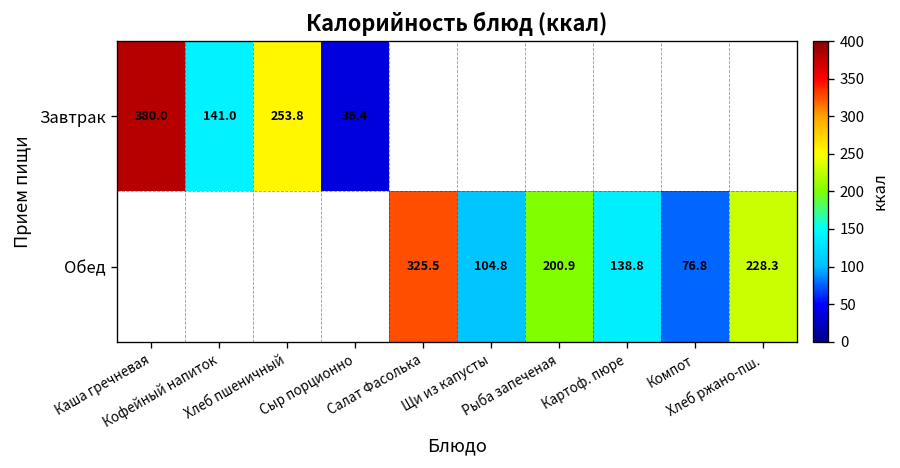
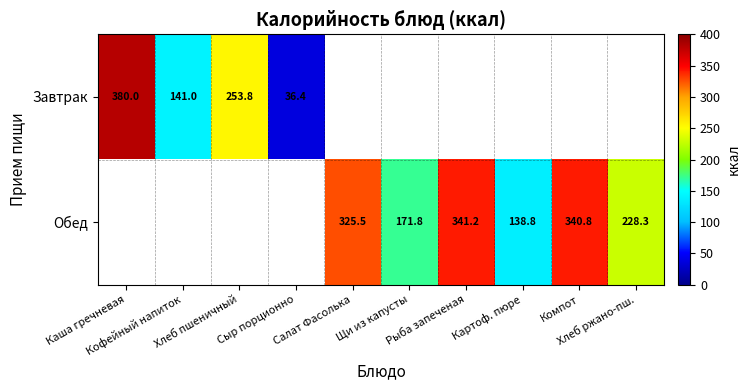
  {
    "Завтрак": {
      "Каша гречневая": 380.0,
      "Кофейный напиток": 141.0,
      "Хлеб пшеничный": 253.8,
      "Сыр порционно": 36.4
    },
    "Обед": {
      "Салат Фасолька": 325.5,
-     "Щи из капусты": 104.8,
-     "Рыба запеченая": 200.9,
+     "Щи из капусты": 171.8,
+     "Рыба запеченая": 341.2,
      "Картоф. пюре": 138.8,
-     "Компот": 76.8,
+     "Компот": 340.8,
      "Хлеб ржано-пш.": 228.3
    }
  }
